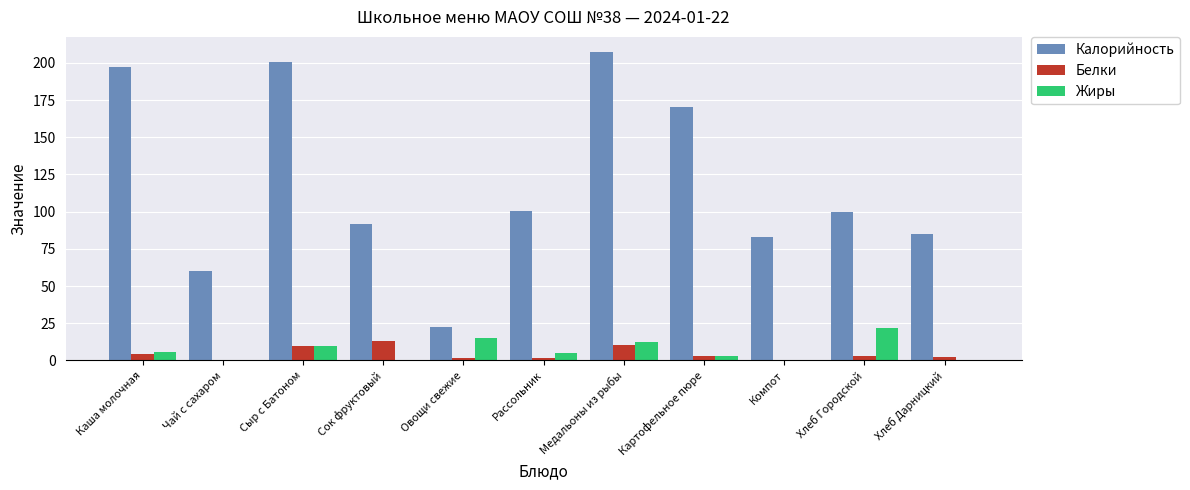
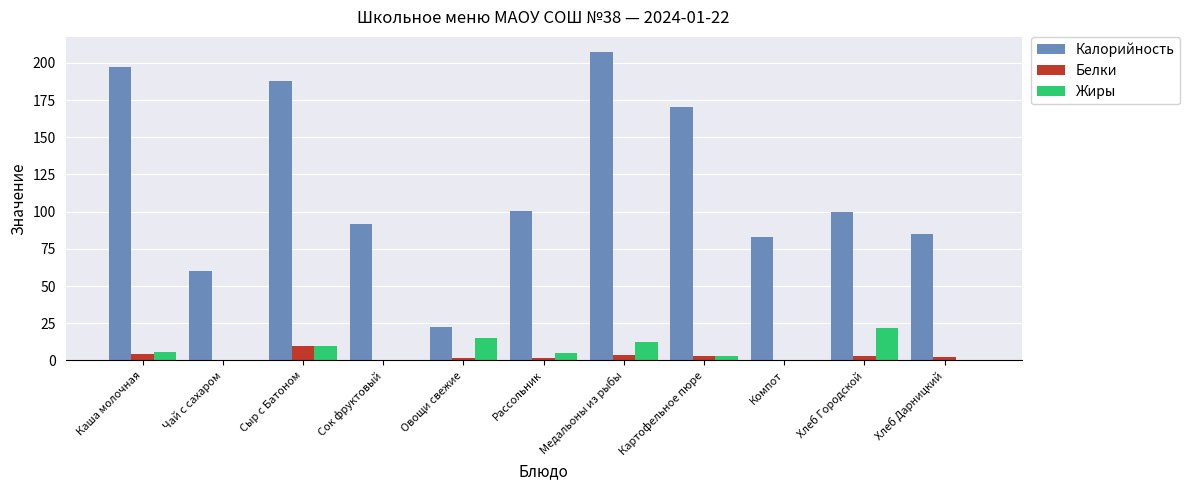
  {
    "Калорийность": {
      "Каша молочная": 197,
      "Чай с сахаром": 60,
-     "Сыр с Батоном": 201,
+     "Сыр с Батоном": 188,
      "Сок фруктовый": 92,
      "Овощи свежие": 23,
      "Рассольник": 101,
      "Медальоны из рыбы": 207,
      "Картофельное пюре": 170,
      "Компот": 83,
      "Хлеб Городской": 100,
      "Хлеб Дарницкий": 85
    },
    "Белки": {
      "Каша молочная": 5,
      "Сыр с Батоном": 10,
-     "Сок фруктовый": 13,
+     "Сок фруктовый": 1,
      "Рассольник": 2,
-     "Медальоны из рыбы": 11,
+     "Медальоны из рыбы": 4,
      "Картофельное пюре": 3,
      "Хлеб Городской": 3,
      "Хлеб Дарницкий": 3
    },
    "Жиры": {
      "Каша молочная": 6,
      "Сыр с Батоном": 10,
      "Овощи свежие": 15,
      "Рассольник": 5,
      "Медальоны из рыбы": 13,
      "Картофельное пюре": 3,
      "Хлеб Городской": 22
    }
  }
